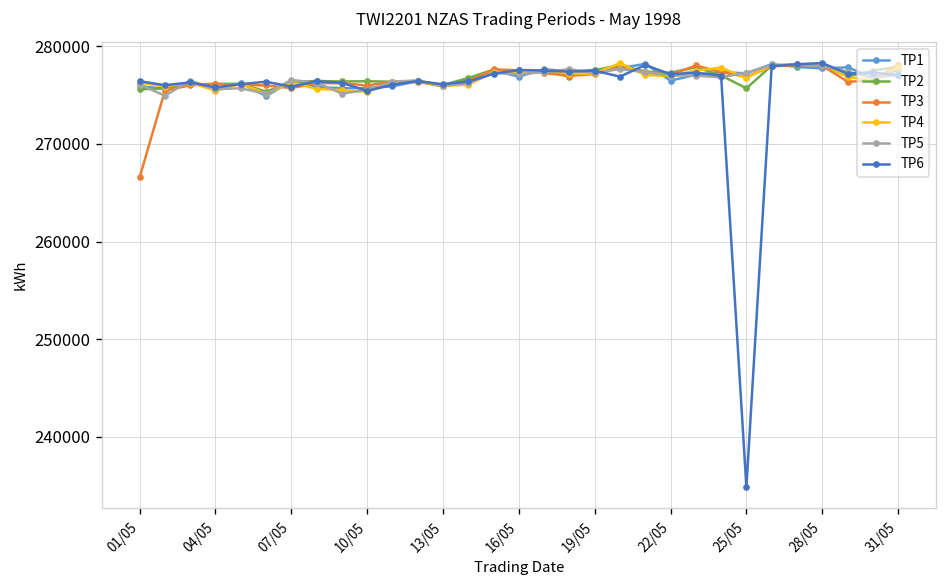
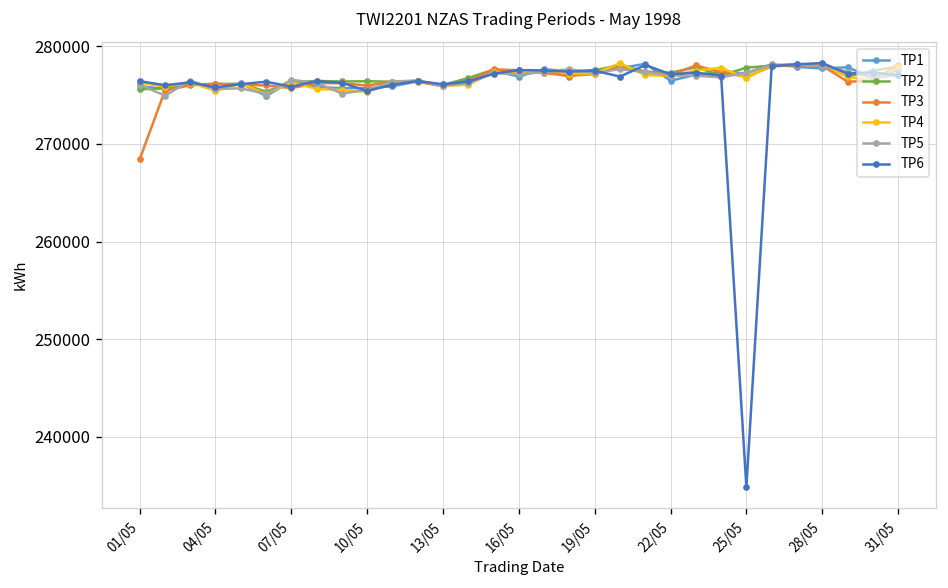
  {
    "TP2": {
      "10/05": 276000,
-     "25/05": 276000
+     "25/05": 278000
    },
    "TP3": {
-     "01/05": 267000
+     "01/05": 268000
    }
  }
